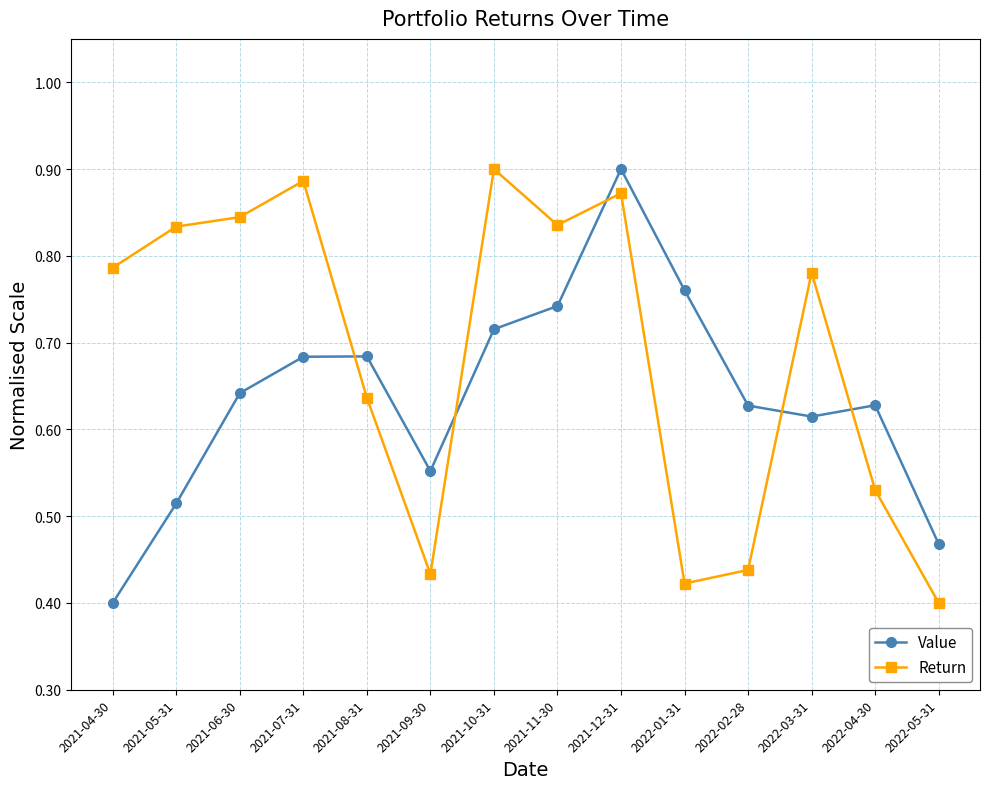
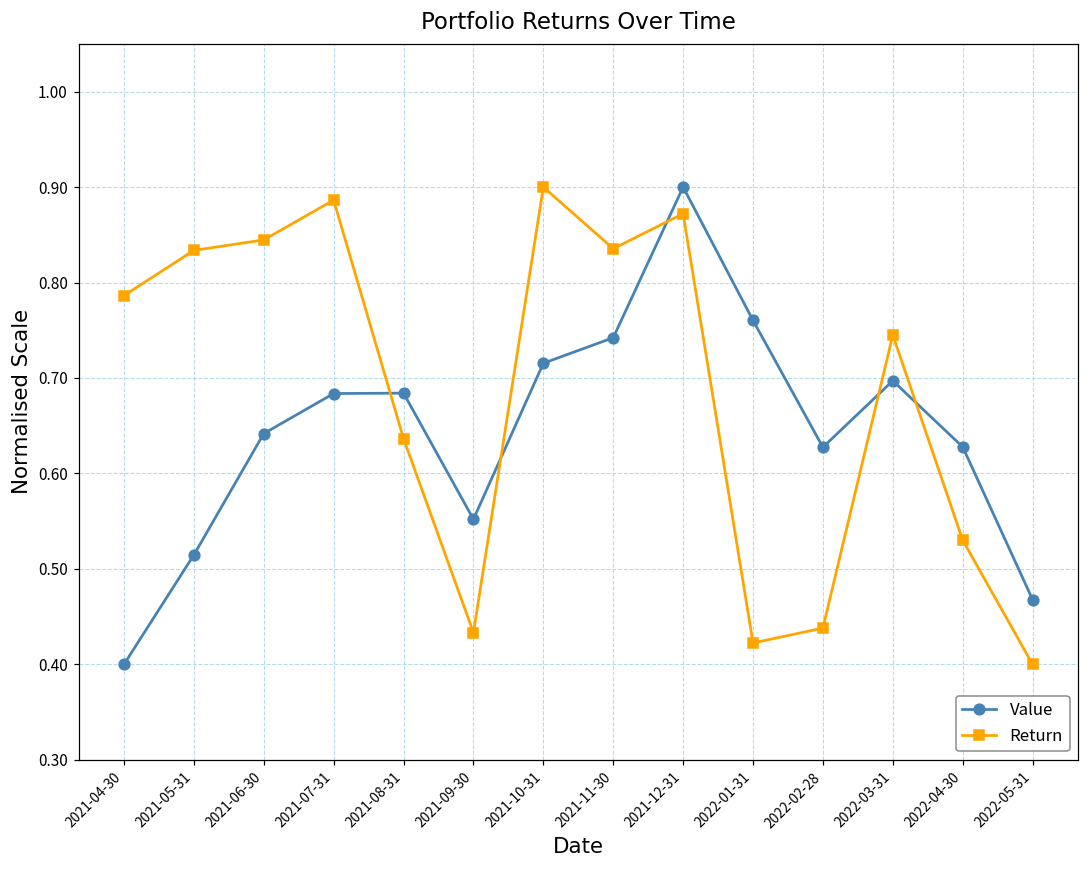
  {
    "Value": {
      "2021-04-30": 0.40,
      "2021-05-31": 0.51,
      "2021-06-30": 0.64,
      "2021-07-31": 0.68,
      "2021-08-31": 0.68,
      "2021-09-30": 0.55,
      "2021-10-31": 0.72,
      "2021-11-30": 0.74,
      "2021-12-31": 0.90,
      "2022-01-31": 0.76,
      "2022-02-28": 0.63,
-     "2022-03-31": 0.61,
+     "2022-03-31": 0.70,
      "2022-04-30": 0.63,
      "2022-05-31": 0.47
    },
    "Return": {
      "2021-04-30": 0.79,
      "2021-05-31": 0.83,
      "2021-06-30": 0.84,
      "2021-07-31": 0.89,
      "2021-08-31": 0.64,
      "2021-09-30": 0.43,
      "2021-10-31": 0.90,
      "2021-11-30": 0.84,
      "2021-12-31": 0.87,
      "2022-01-31": 0.42,
      "2022-02-28": 0.44,
-     "2022-03-31": 0.78,
+     "2022-03-31": 0.74,
      "2022-04-30": 0.53,
      "2022-05-31": 0.40
    }
  }
